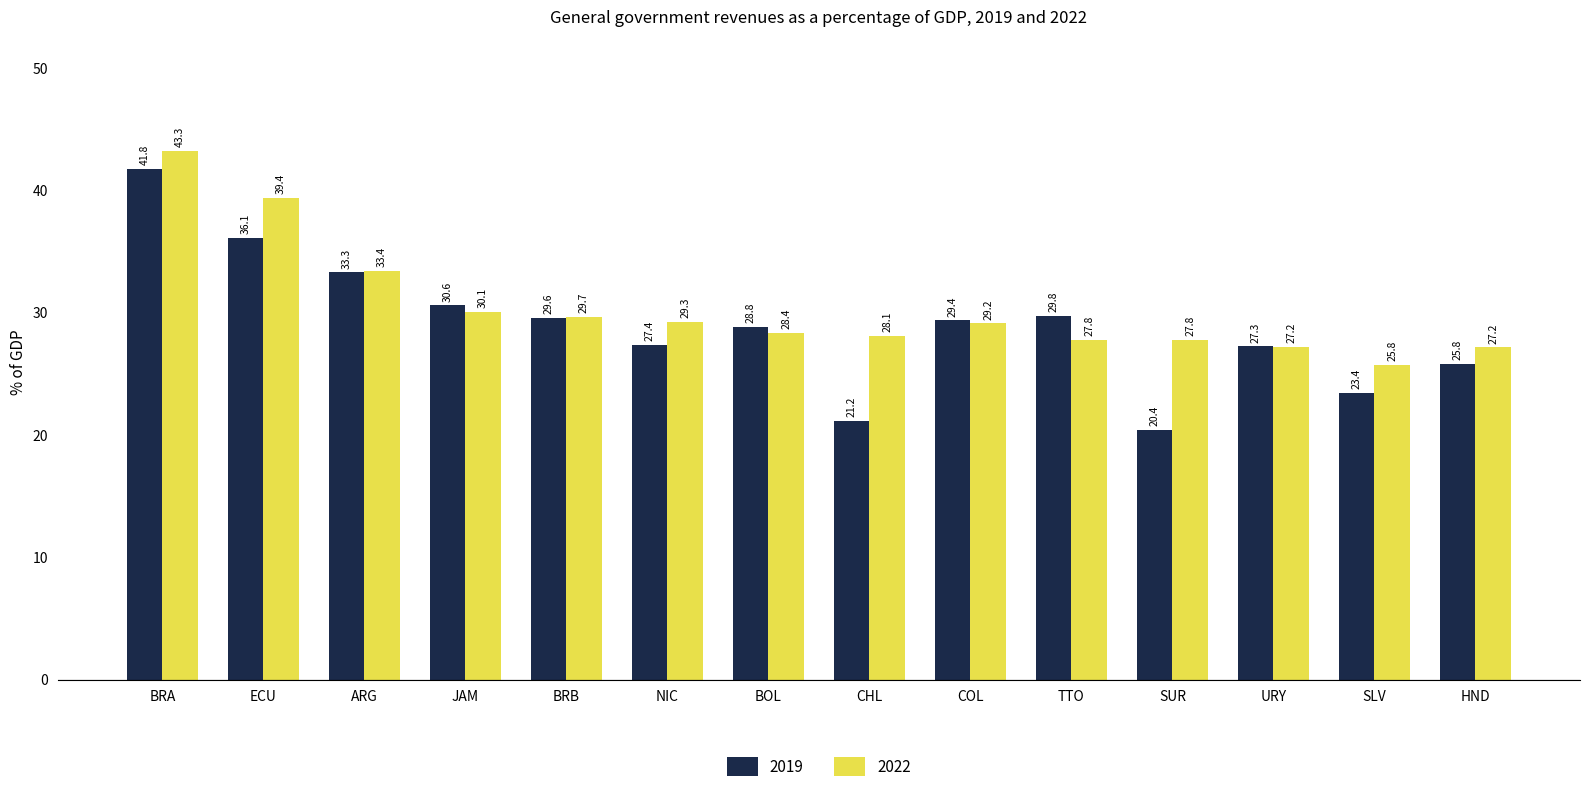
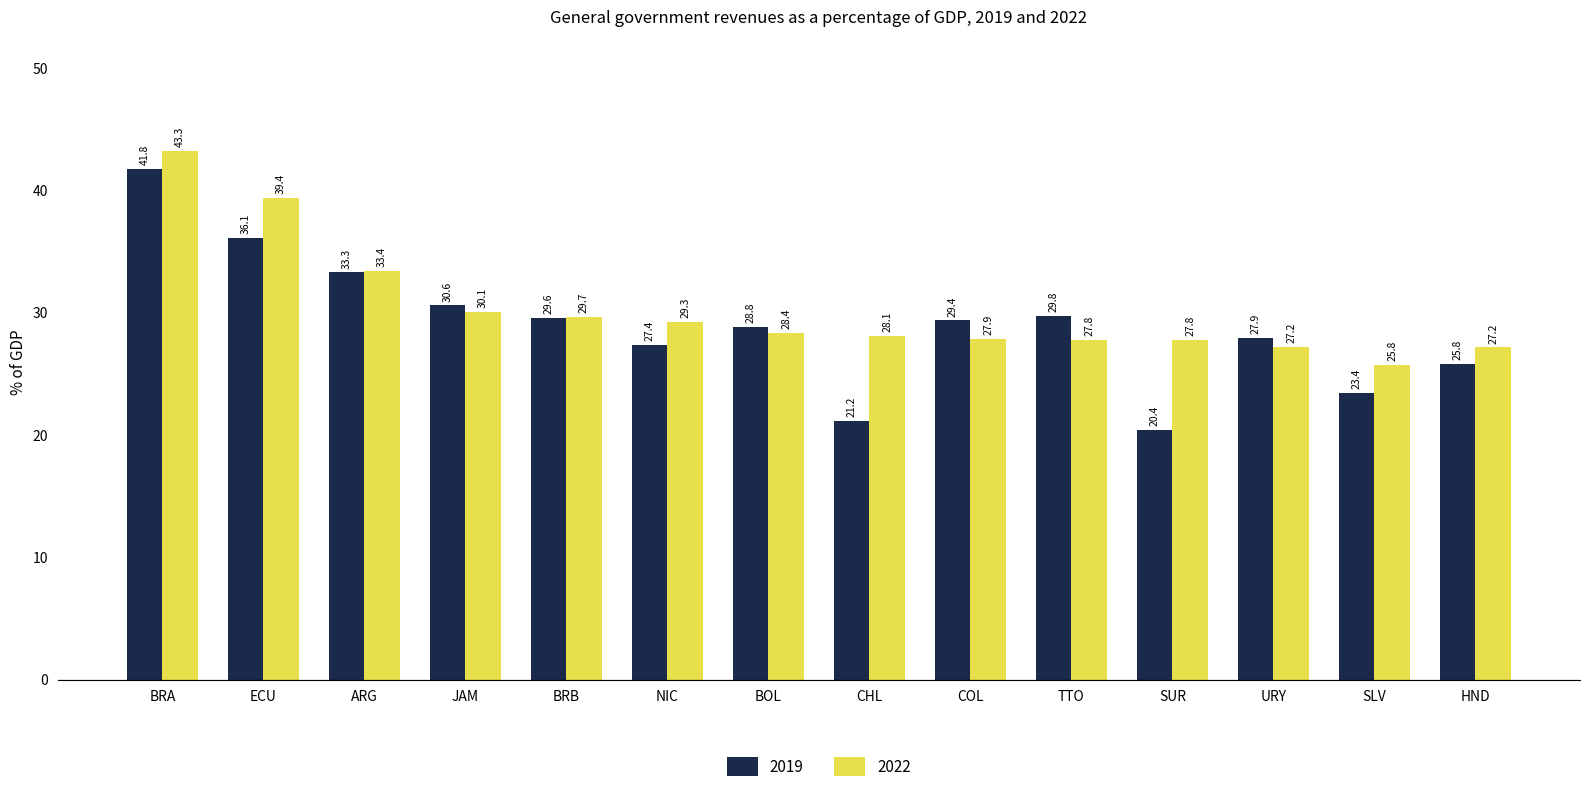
  {
    "2019": {
      "BRA": 41.8,
      "ECU": 36.1,
      "ARG": 33.3,
      "JAM": 30.6,
      "BRB": 29.6,
      "NIC": 27.4,
      "BOL": 28.8,
      "CHL": 21.2,
      "COL": 29.4,
      "TTO": 29.8,
      "SUR": 20.4,
-     "URY": 27.3,
+     "URY": 27.9,
      "SLV": 23.4,
      "HND": 25.8
    },
    "2022": {
      "BRA": 43.3,
      "ECU": 39.4,
      "ARG": 33.4,
      "JAM": 30.1,
      "BRB": 29.7,
      "NIC": 29.3,
      "BOL": 28.4,
      "CHL": 28.1,
-     "COL": 29.2,
+     "COL": 27.9,
      "TTO": 27.8,
      "SUR": 27.8,
      "URY": 27.2,
      "SLV": 25.8,
      "HND": 27.2
    }
  }
